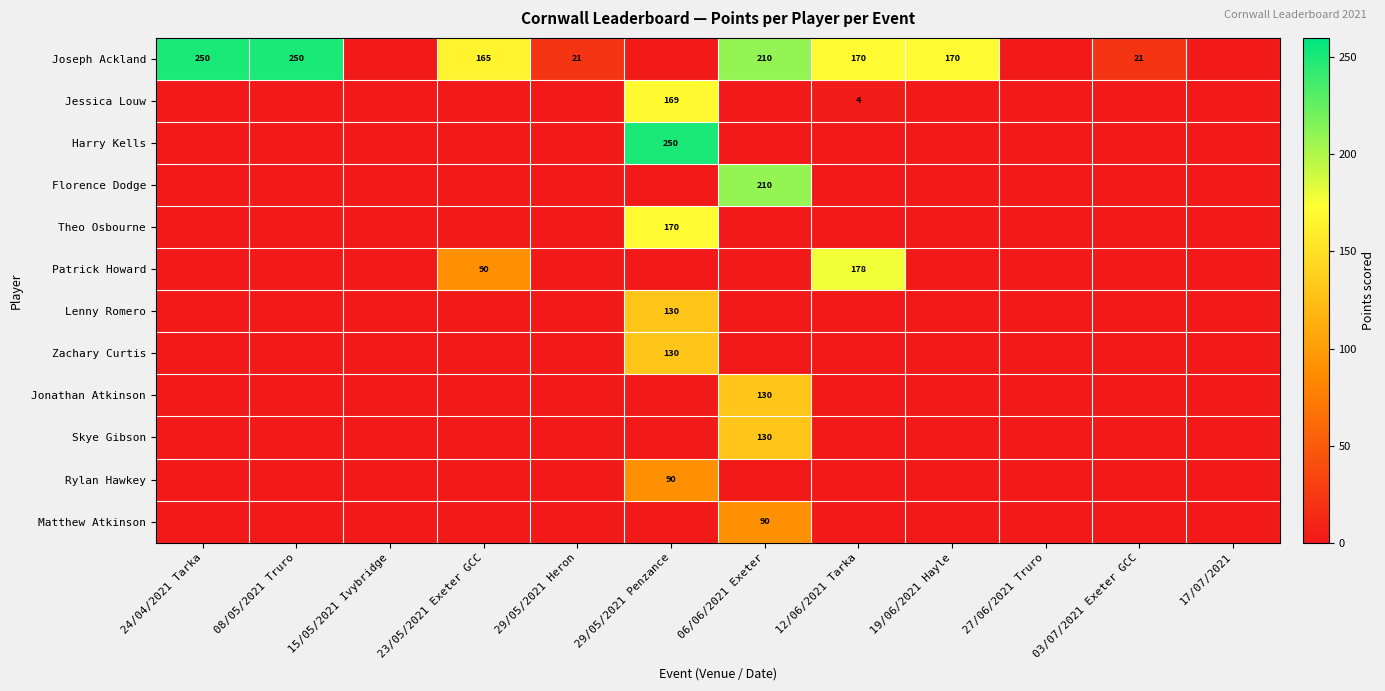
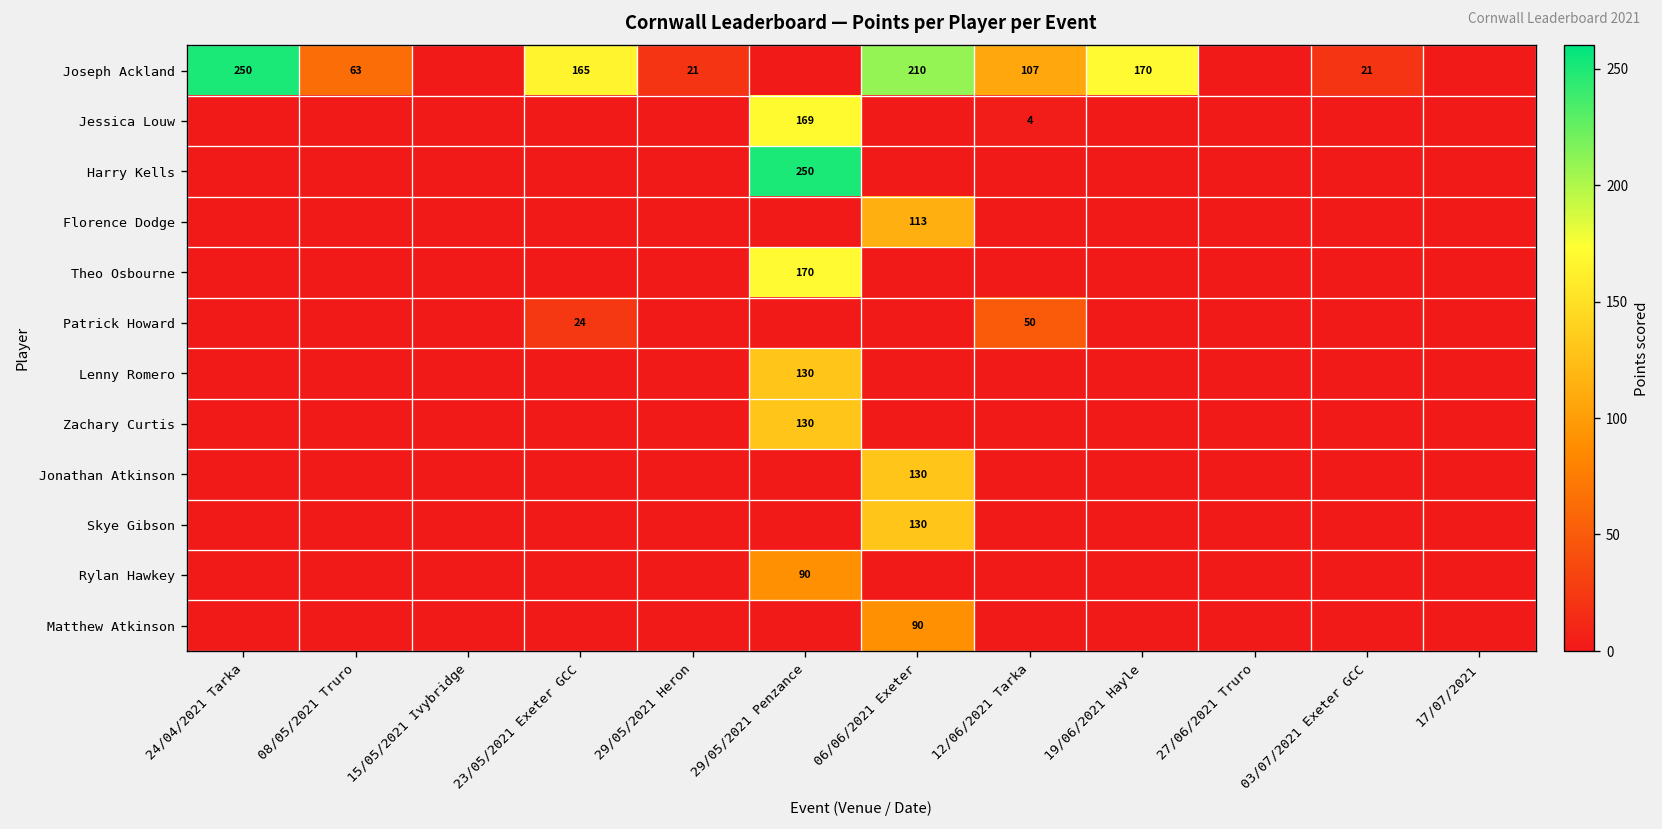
  {
    "Joseph Ackland": {
      "24/04/2021 Tarka": 250,
-     "08/05/2021 Truro": 250,
+     "08/05/2021 Truro": 63,
      "23/05/2021 Exeter GCC": 165,
      "29/05/2021 Heron": 21,
      "06/06/2021 Exeter": 210,
-     "12/06/2021 Tarka": 170,
+     "12/06/2021 Tarka": 107,
      "19/06/2021 Hayle": 170,
      "03/07/2021 Exeter GCC": 21
    },
    "Jessica Louw": {
      "29/05/2021 Penzance": 169,
      "12/06/2021 Tarka": 4
    },
    "Harry Kells": {
      "29/05/2021 Penzance": 250
    },
    "Florence Dodge": {
-     "06/06/2021 Exeter": 210
+     "06/06/2021 Exeter": 113
    },
    "Theo Osbourne": {
      "29/05/2021 Penzance": 170
    },
    "Patrick Howard": {
-     "23/05/2021 Exeter GCC": 90,
-     "12/06/2021 Tarka": 178
+     "23/05/2021 Exeter GCC": 24,
+     "12/06/2021 Tarka": 50
    },
    "Lenny Romero": {
      "29/05/2021 Penzance": 130
    },
    "Zachary Curtis": {
      "29/05/2021 Penzance": 130
    },
    "Jonathan Atkinson": {
      "06/06/2021 Exeter": 130
    },
    "Skye Gibson": {
      "06/06/2021 Exeter": 130
    },
    "Rylan Hawkey": {
      "29/05/2021 Penzance": 90
    },
    "Matthew Atkinson": {
      "06/06/2021 Exeter": 90
    }
  }
